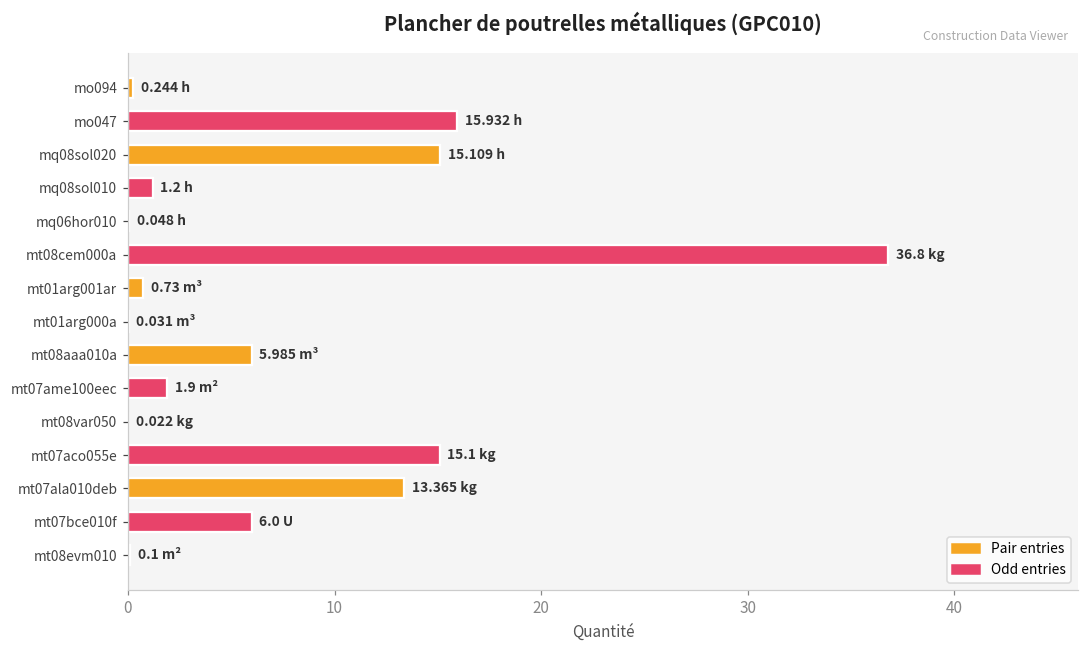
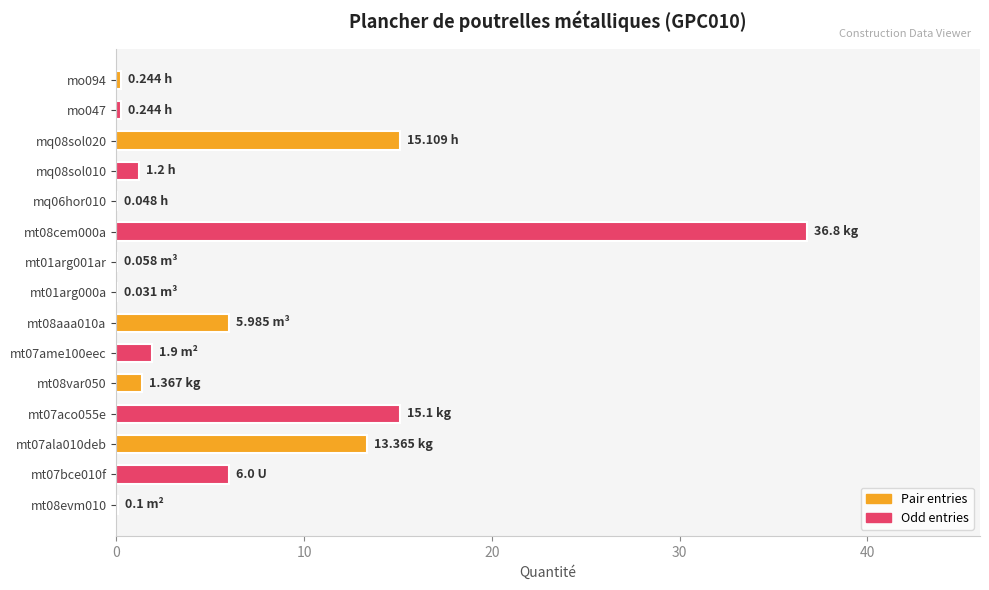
  {
    "Pair entries": {
      "mo094": 0.244,
      "mq08sol020": 15.109,
      "mq06hor010": 0.048,
-     "mt01arg001ar": 0.73,
+     "mt01arg001ar": 0.058,
      "mt08aaa010a": 5.985,
-     "mt08var050": 0.022,
+     "mt08var050": 1.367,
      "mt07ala010deb": 13.365,
      "mt08evm010": 0.1
    },
    "Odd entries": {
-     "mo047": 15.932,
+     "mo047": 0.244,
      "mq08sol010": 1.2,
      "mt08cem000a": 36.8,
      "mt01arg000a": 0.031,
      "mt07ame100eec": 1.9,
      "mt07aco055e": 15.1,
      "mt07bce010f": 6.0
    }
  }
